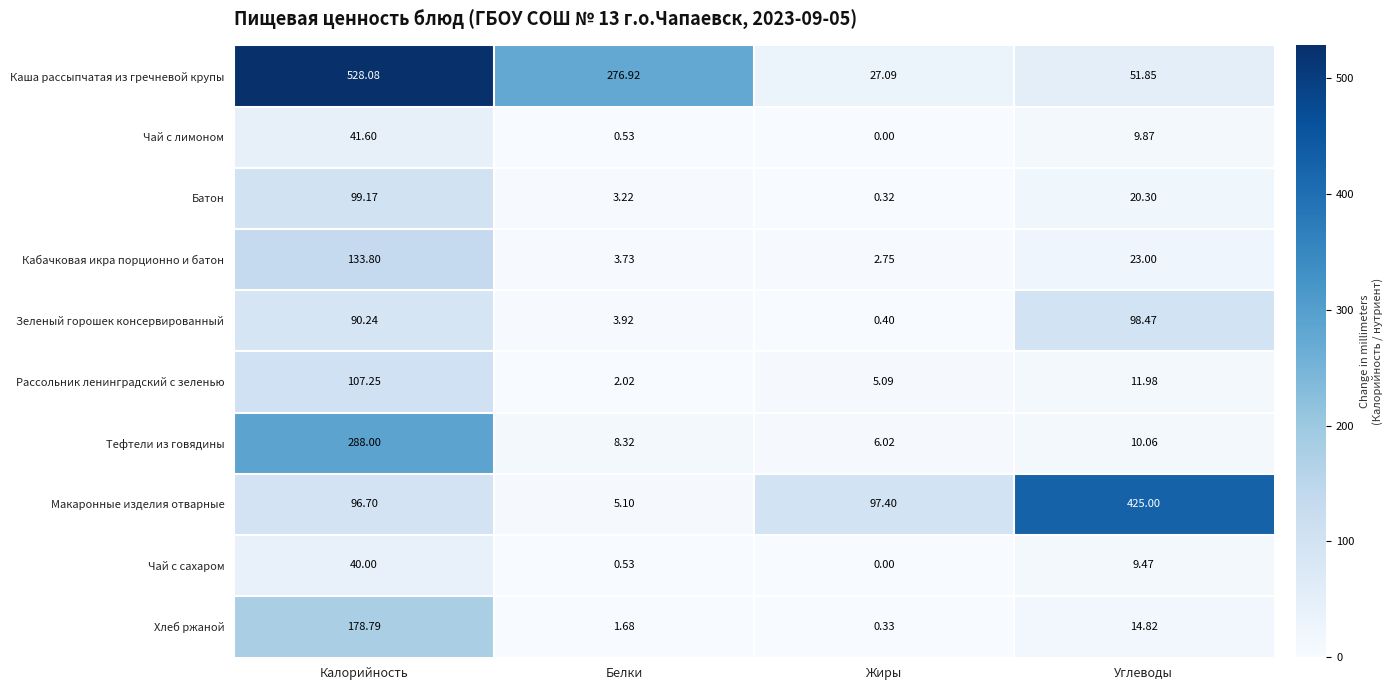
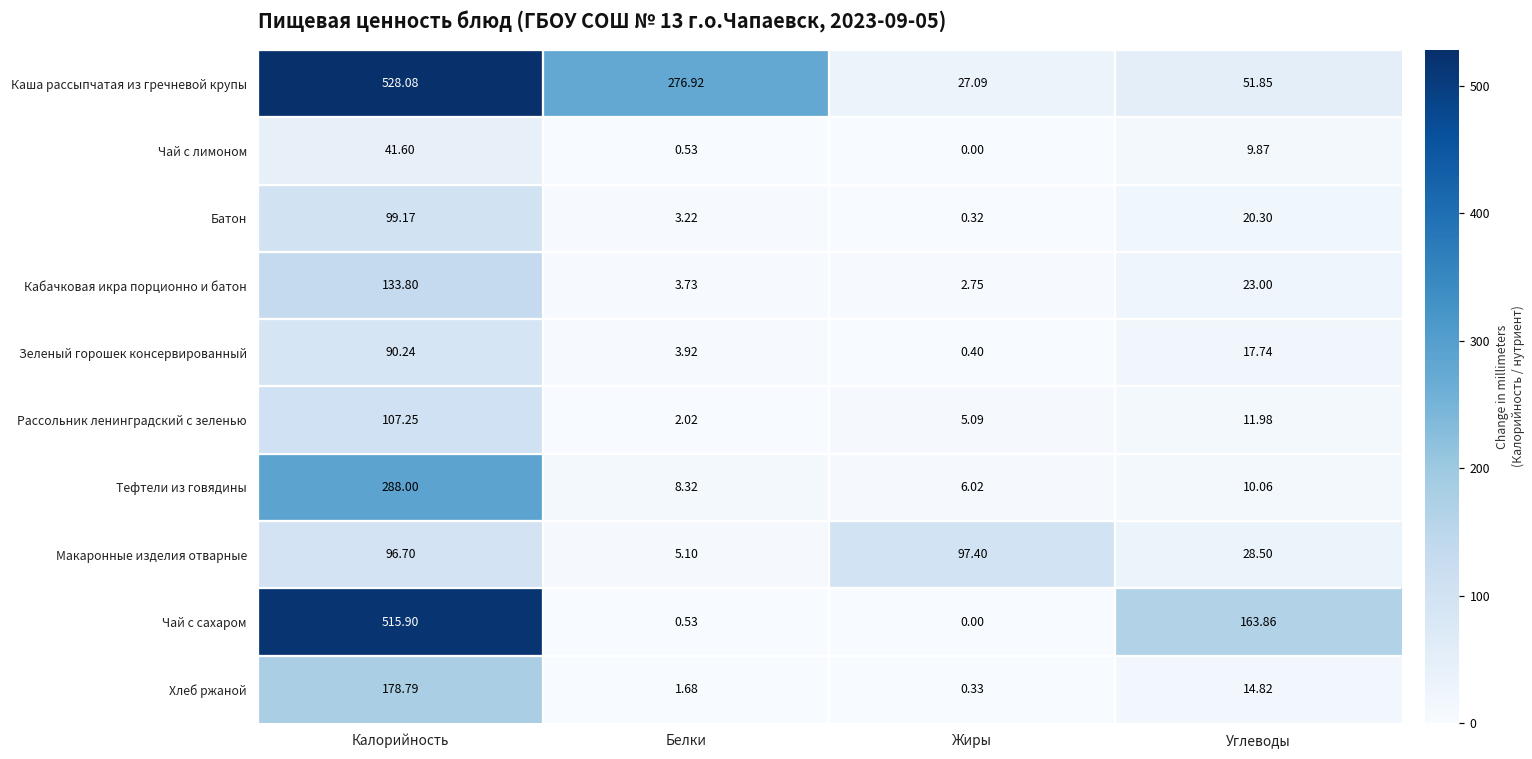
  {
    "Каша рассыпчатая из гречневой крупы": {
      "Калорийность": 528.08,
      "Белки": 276.92,
      "Жиры": 27.09,
      "Углеводы": 51.85
    },
    "Чай с лимоном": {
      "Калорийность": 41.60,
      "Белки": 0.53,
      "Жиры": 0.00,
      "Углеводы": 9.87
    },
    "Батон": {
      "Калорийность": 99.17,
      "Белки": 3.22,
      "Жиры": 0.32,
      "Углеводы": 20.30
    },
    "Кабачковая икра порционно и батон": {
      "Калорийность": 133.80,
      "Белки": 3.73,
      "Жиры": 2.75,
      "Углеводы": 23.00
    },
    "Зеленый горошек консервированный": {
      "Калорийность": 90.24,
      "Белки": 3.92,
      "Жиры": 0.40,
-     "Углеводы": 98.47
+     "Углеводы": 17.74
    },
    "Рассольник ленинградский с зеленью": {
      "Калорийность": 107.25,
      "Белки": 2.02,
      "Жиры": 5.09,
      "Углеводы": 11.98
    },
    "Тефтели из говядины": {
      "Калорийность": 288.00,
      "Белки": 8.32,
      "Жиры": 6.02,
      "Углеводы": 10.06
    },
    "Макаронные изделия отварные": {
      "Калорийность": 96.70,
      "Белки": 5.10,
      "Жиры": 97.40,
-     "Углеводы": 425.00
+     "Углеводы": 28.50
    },
    "Чай с сахаром": {
-     "Калорийность": 40.00,
+     "Калорийность": 515.90,
      "Белки": 0.53,
      "Жиры": 0.00,
-     "Углеводы": 9.47
+     "Углеводы": 163.86
    },
    "Хлеб ржаной": {
      "Калорийность": 178.79,
      "Белки": 1.68,
      "Жиры": 0.33,
      "Углеводы": 14.82
    }
  }
